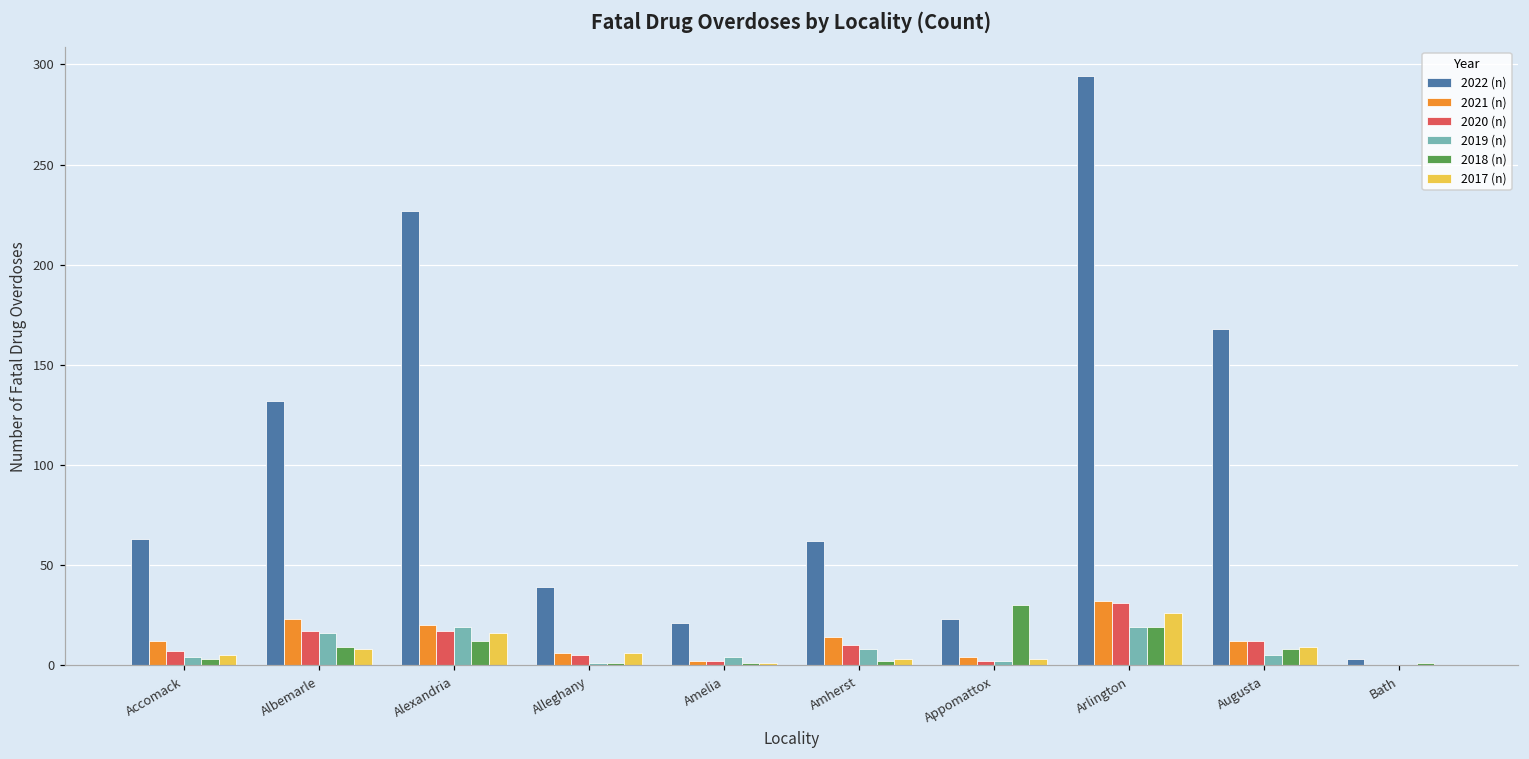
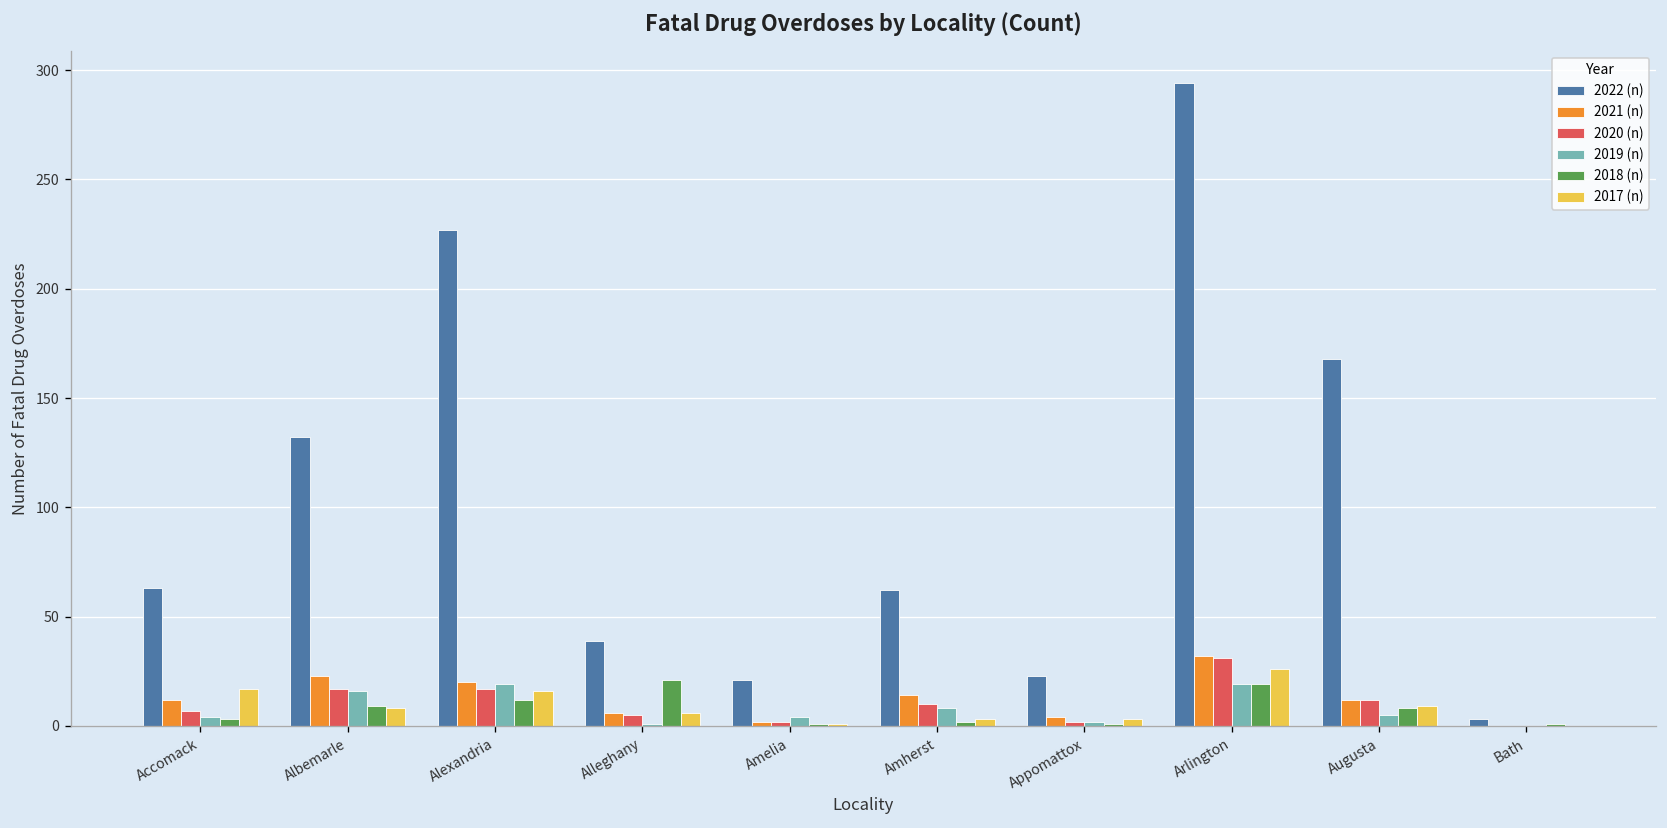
  {
    "2022 (n)": {
      "Accomack": 63,
      "Albemarle": 132,
      "Alexandria": 227,
      "Alleghany": 39,
      "Amelia": 21,
      "Amherst": 62,
      "Appomattox": 23,
      "Arlington": 294,
      "Augusta": 168,
      "Bath": 3
    },
    "2021 (n)": {
      "Accomack": 12,
      "Albemarle": 23,
      "Alexandria": 20,
      "Alleghany": 6,
      "Amelia": 2,
      "Amherst": 14,
      "Appomattox": 4,
      "Arlington": 32,
      "Augusta": 12,
      "Bath": 0
    },
    "2020 (n)": {
      "Accomack": 7,
      "Albemarle": 17,
      "Alexandria": 17,
      "Alleghany": 5,
      "Amelia": 2,
      "Amherst": 10,
      "Appomattox": 2,
      "Arlington": 31,
      "Augusta": 12,
      "Bath": 0
    },
    "2019 (n)": {
      "Accomack": 4,
      "Albemarle": 16,
      "Alexandria": 19,
      "Amelia": 4,
      "Amherst": 8,
      "Appomattox": 2,
      "Arlington": 19,
      "Augusta": 5,
      "Bath": 0
    },
    "2018 (n)": {
      "Accomack": 3,
      "Albemarle": 9,
      "Alexandria": 12,
-     "Alleghany": 1,
+     "Alleghany": 21,
      "Amherst": 2,
-     "Appomattox": 30,
+     "Appomattox": 1,
      "Arlington": 19,
      "Augusta": 8
    },
    "2017 (n)": {
-     "Accomack": 5,
+     "Accomack": 17,
      "Albemarle": 8,
      "Alexandria": 16,
      "Alleghany": 6,
      "Amherst": 3,
      "Appomattox": 3,
      "Arlington": 26,
      "Augusta": 9,
      "Bath": 0
    }
  }
